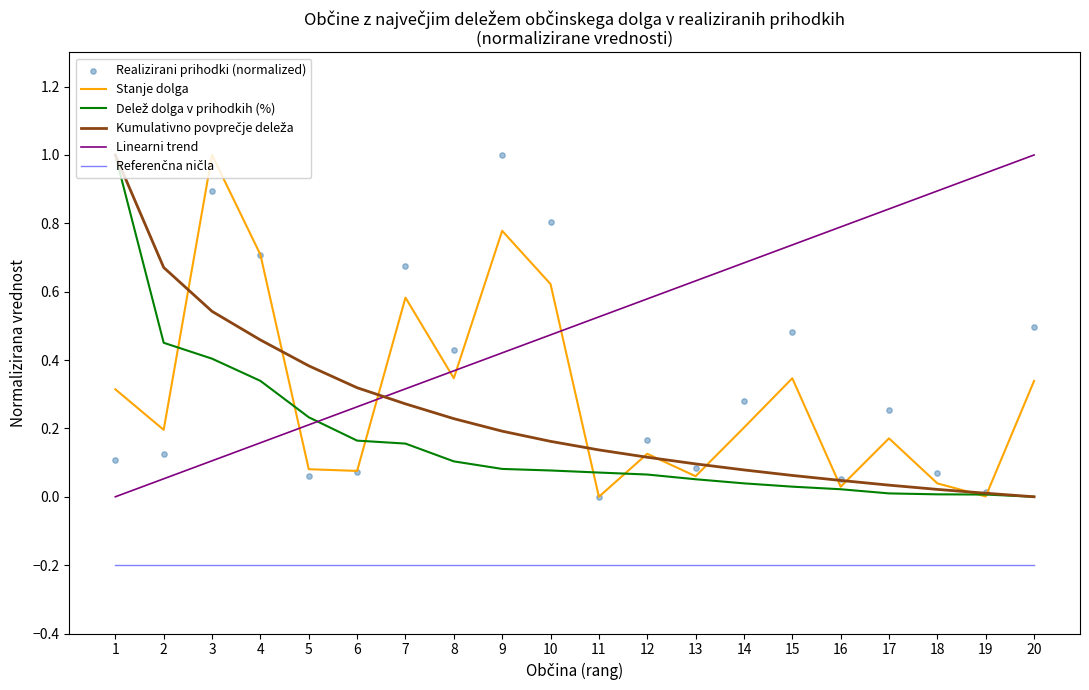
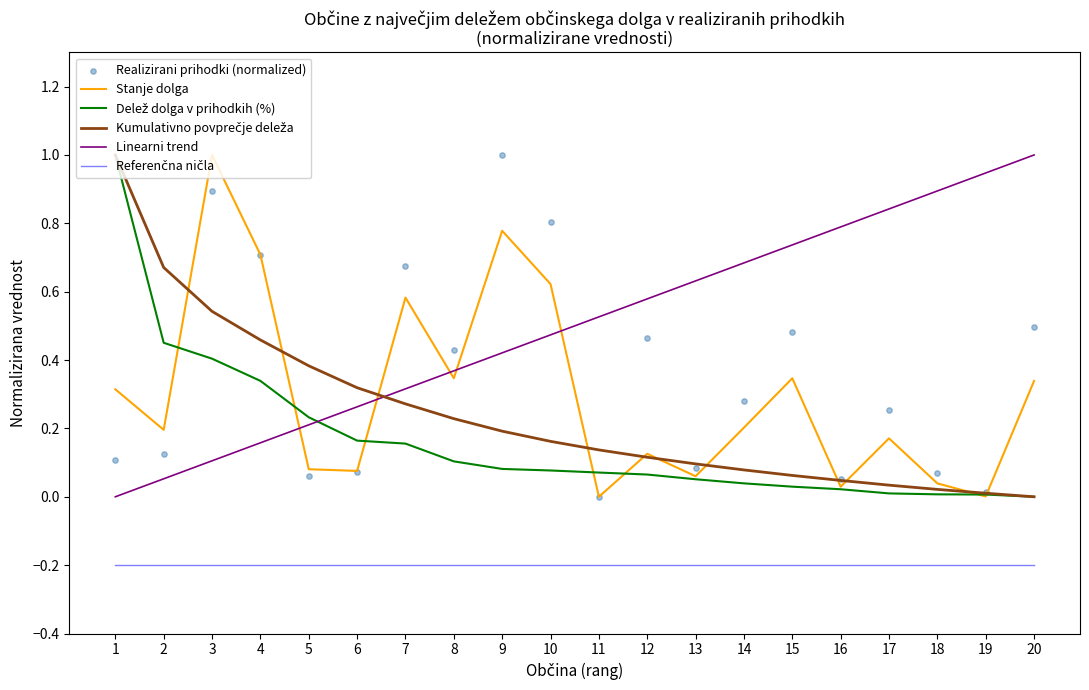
  {
    "Stanje dolga": {
      "1": 0.31,
      "2": 0.20,
      "5": 0.08,
      "7": 0.58,
      "8": 0.35,
      "9": 0.78,
      "10": 0.62,
      "12": 0.13,
      "13": 0.06,
      "14": 0.20,
      "15": 0.35,
      "17": 0.17,
      "18": 0.04,
      "20": 0.34
    },
    "Realizirani prihodki (normalized)": {
-     "12": 0.17
+     "12": 0.46
    },
    "Delež dolga v prihodkih (%)": {
      "2": 0.45,
      "3": 0.40,
      "4": 0.34,
      "5": 0.23,
      "6": 0.16,
      "7": 0.16,
      "8": 0.10,
      "9": 0.08,
      "10": 0.08,
      "11": 0.07,
      "12": 0.07,
      "13": 0.05,
      "14": 0.04,
      "15": 0.03,
      "17": 0.01,
      "18": 0.01
    },
    "Kumulativno povprečje deleža": {
      "2": 0.67,
      "3": 0.54,
      "4": 0.46,
      "5": 0.38,
      "6": 0.32,
      "7": 0.27,
      "8": 0.23,
      "9": 0.19,
      "10": 0.16,
      "11": 0.14,
      "12": 0.12,
      "13": 0.10,
      "14": 0.08,
      "15": 0.06,
      "17": 0.03,
      "18": 0.02
    },
    "Linearni trend": {
      "1": 0.00,
      "2": 0.05,
      "3": 0.11,
      "4": 0.16,
      "5": 0.21,
      "6": 0.26,
      "7": 0.32,
      "8": 0.37,
      "9": 0.42,
      "10": 0.47,
      "11": 0.53,
      "12": 0.58,
      "13": 0.63,
      "14": 0.68,
      "15": 0.74,
      "16": 0.79,
      "17": 0.84,
      "18": 0.89,
      "19": 0.95,
      "20": 1.00
    },
    "Referenčna ničla": {
      "1": -0.20,
      "2": -0.20,
      "3": -0.20,
      "4": -0.20,
      "5": -0.20,
      "6": -0.20,
      "7": -0.20,
      "8": -0.20,
      "9": -0.20,
      "10": -0.20,
      "11": -0.20,
      "12": -0.20,
      "13": -0.20,
      "14": -0.20,
      "15": -0.20,
      "16": -0.20,
      "17": -0.20,
      "18": -0.20,
      "19": -0.20,
      "20": -0.20
    }
  }
